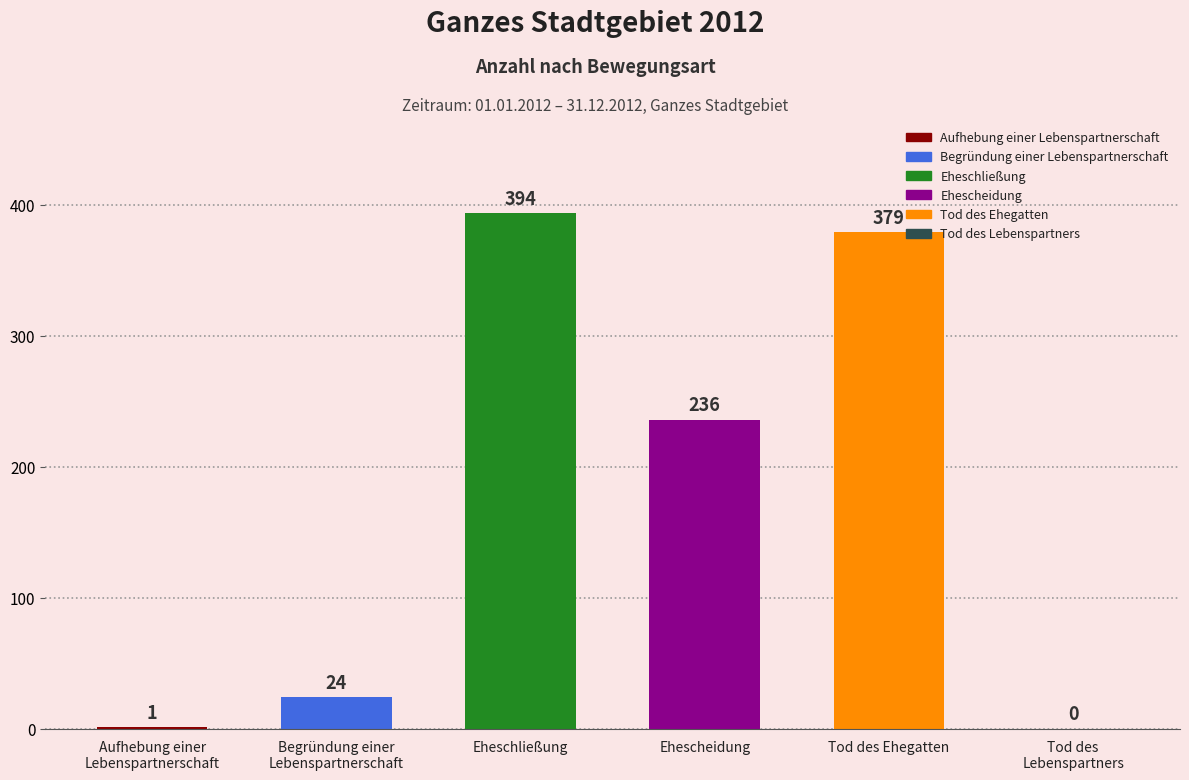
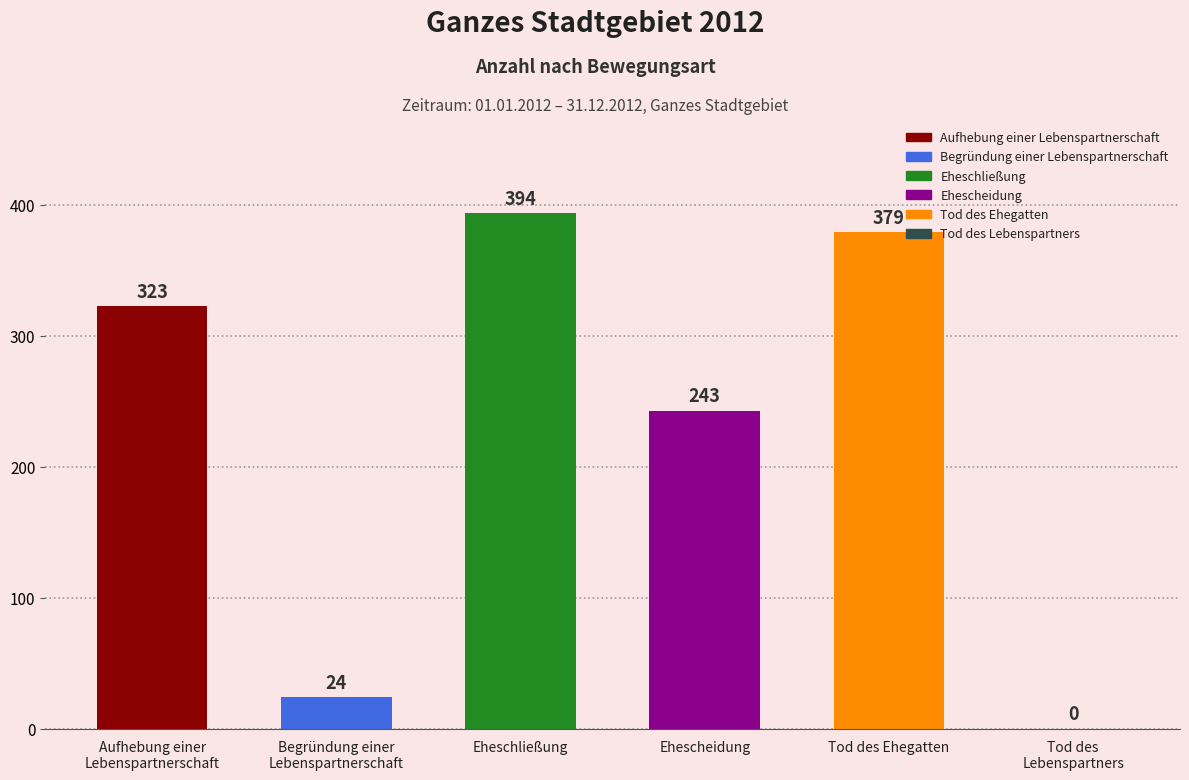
  {
-   "Aufhebung einer Lebenspartnerschaft": 1,
+   "Aufhebung einer Lebenspartnerschaft": 323,
    "Begründung einer Lebenspartnerschaft": 24,
    "Eheschließung": 394,
-   "Ehescheidung": 236,
+   "Ehescheidung": 243,
    "Tod des Ehegatten": 379,
    "Tod des Lebenspartners": 0
  }
